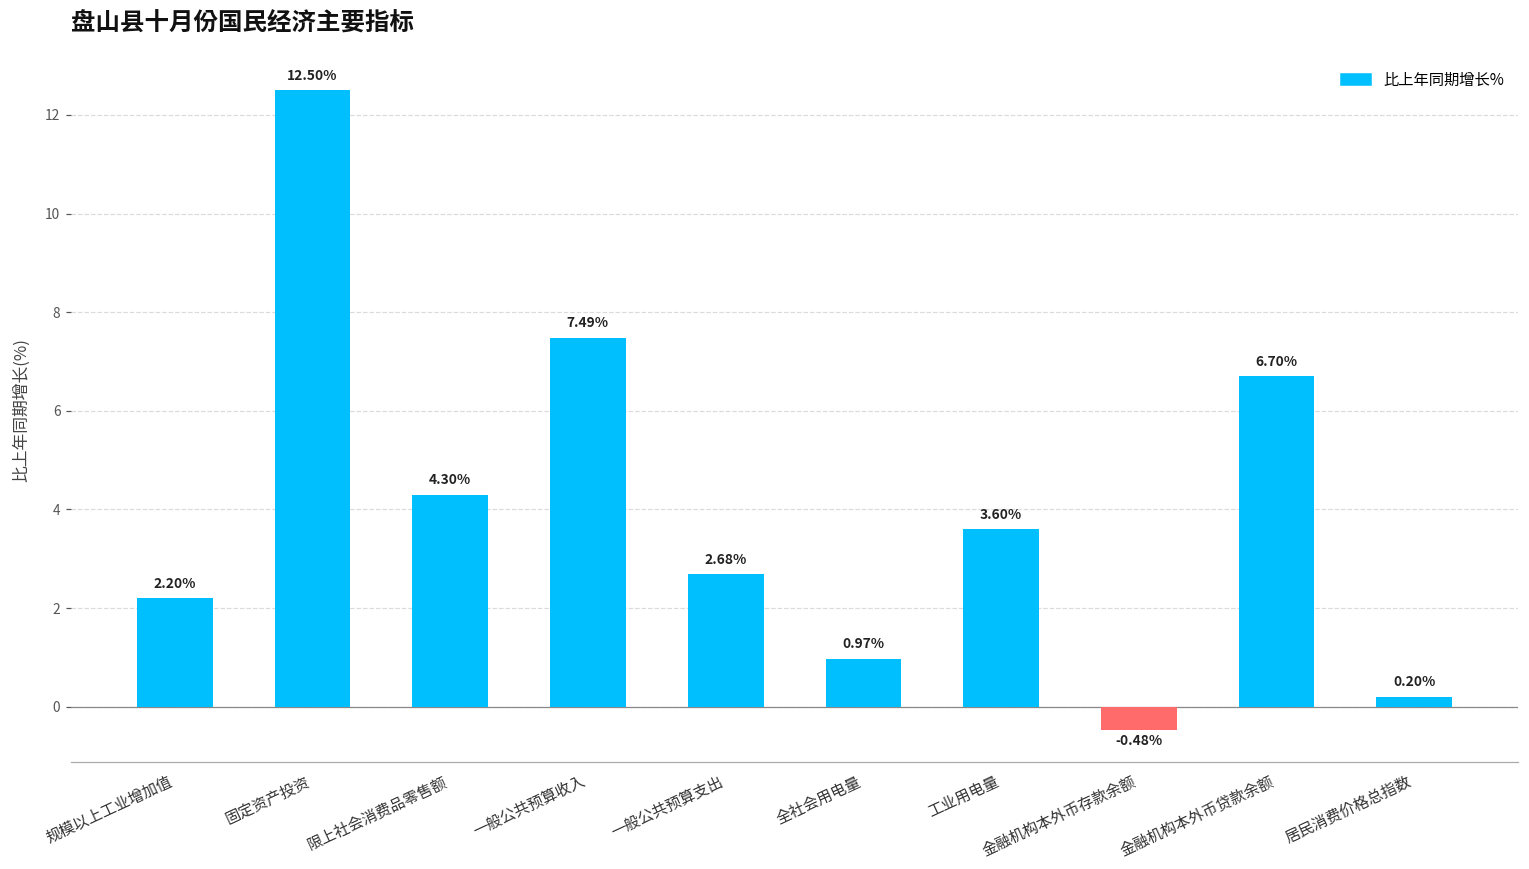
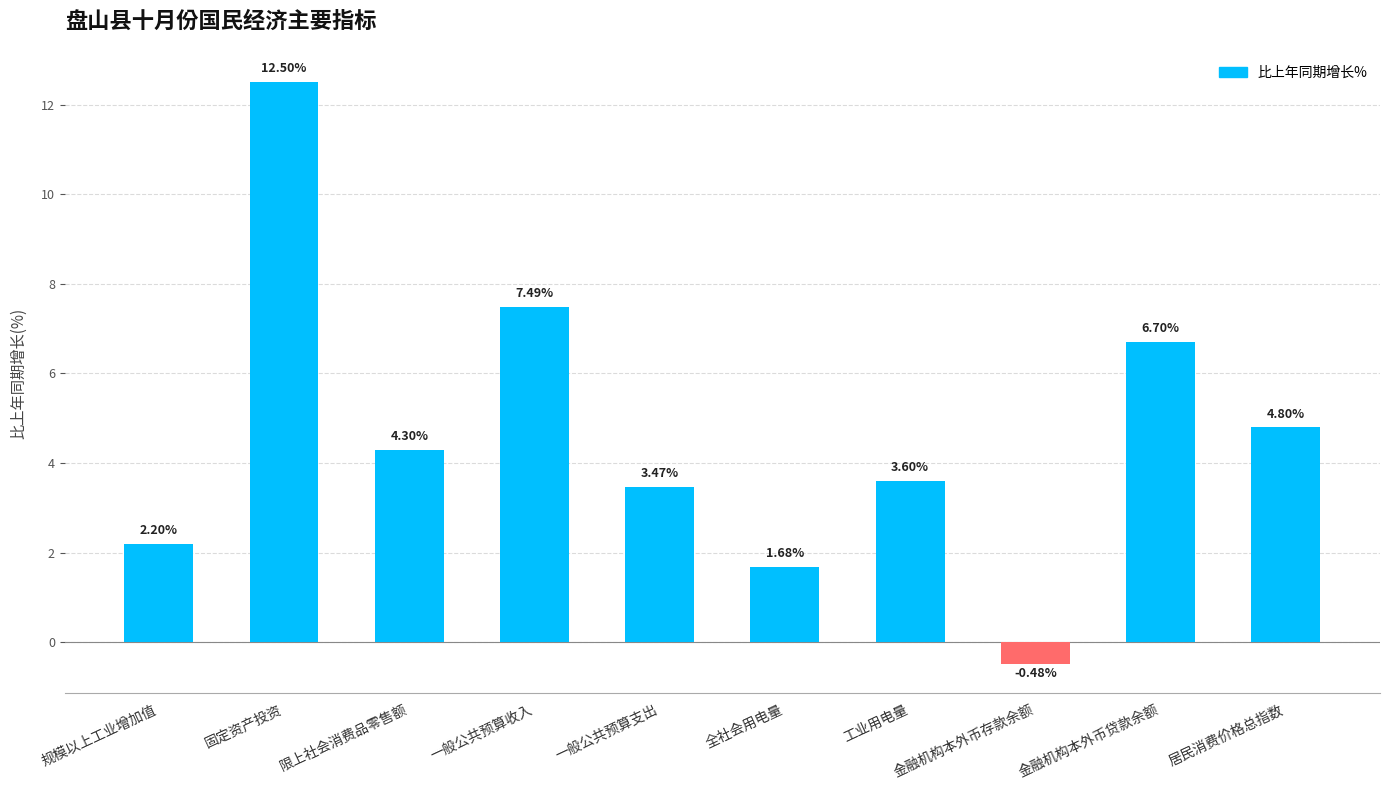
  {
    "规模以上工业增加值": "2.20%",
    "固定资产投资": "12.50%",
    "限上社会消费品零售额": "4.30%",
    "一般公共预算收入": "7.49%",
-   "一般公共预算支出": "2.68%",
-   "全社会用电量": "0.97%",
+   "一般公共预算支出": "3.47%",
+   "全社会用电量": "1.68%",
    "工业用电量": "3.60%",
    "金融机构本外币存款余额": "-0.48%",
    "金融机构本外币贷款余额": "6.70%",
-   "居民消费价格总指数": "0.20%"
+   "居民消费价格总指数": "4.80%"
  }
